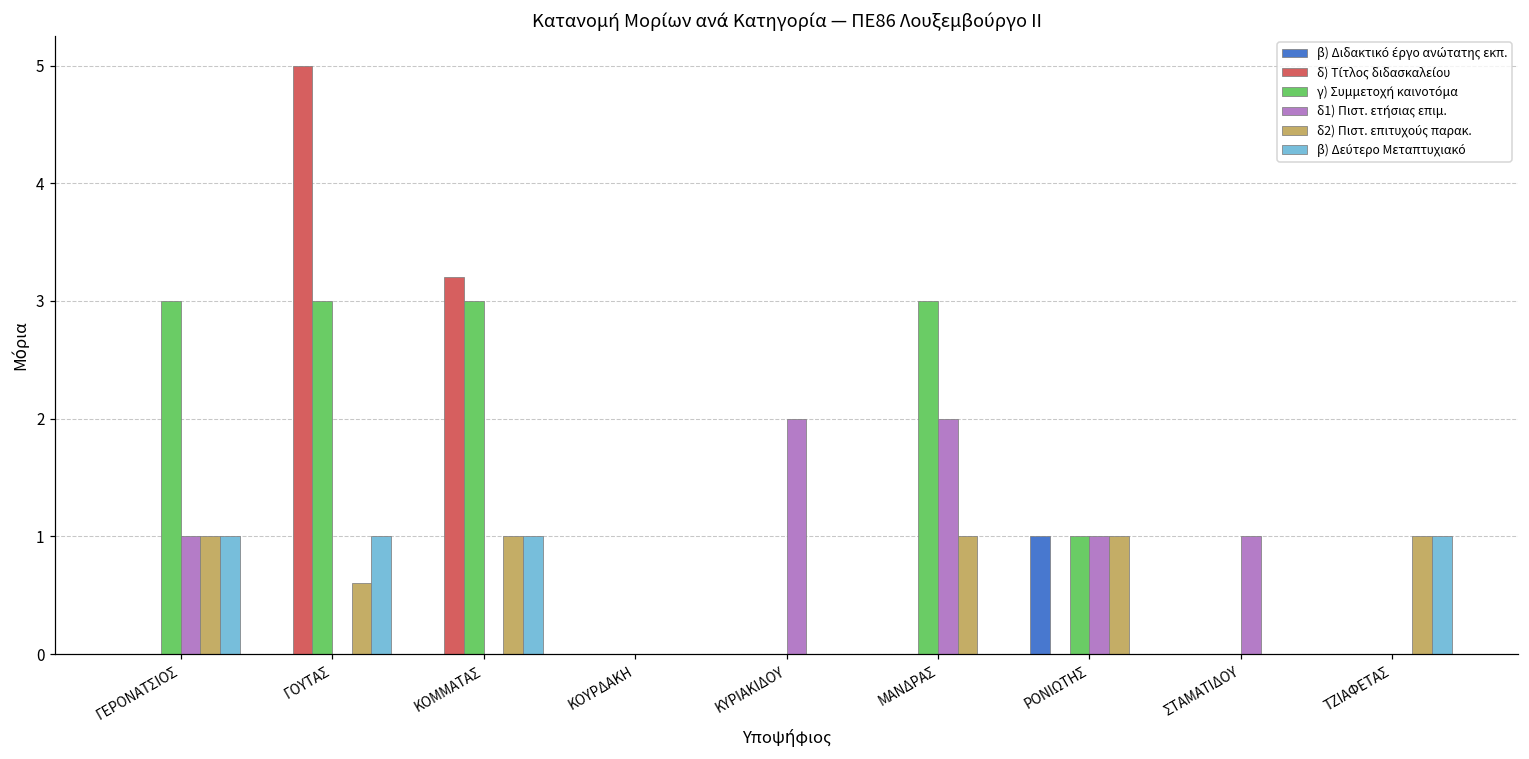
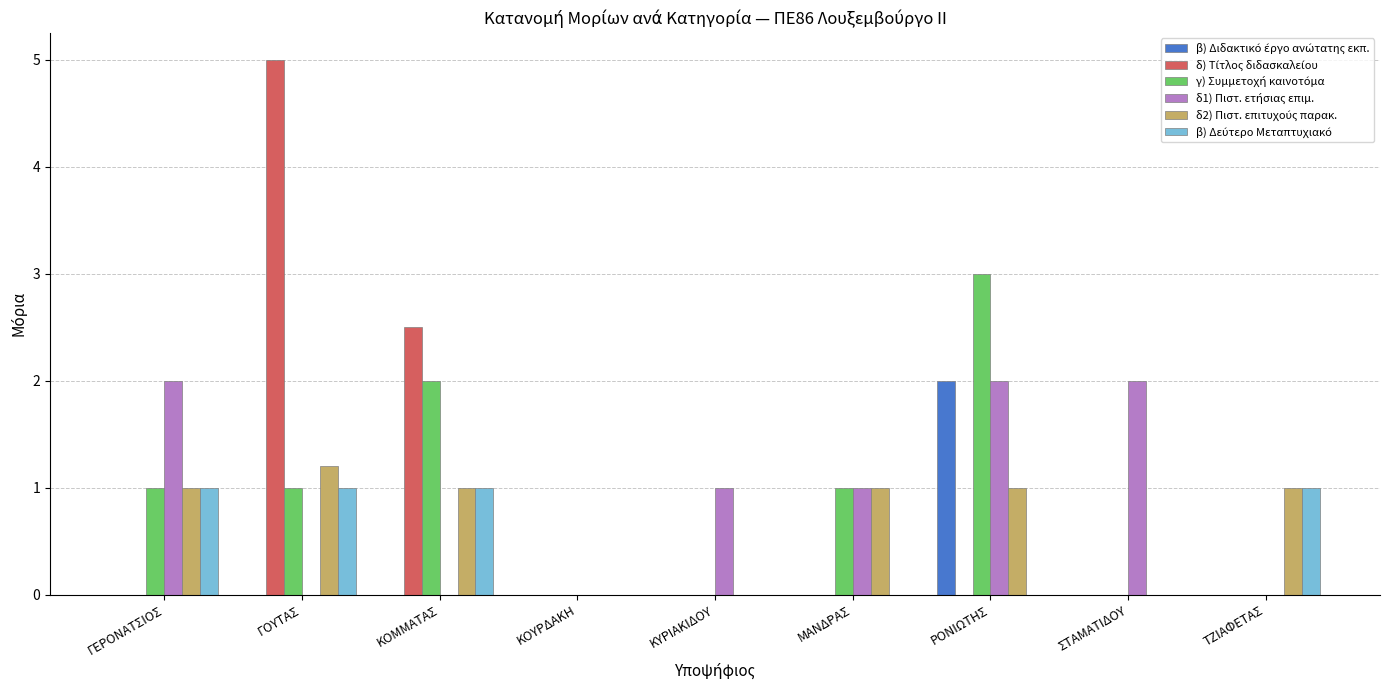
  {
    "β) Διδακτικό έργο ανώτατης εκπ.": {
      "ΓΕΡΟΝΑΤΣΙΟΣ": 0,
      "ΓΟΥΤΑΣ": 0,
      "ΚΟΜΜΑΤΑΣ": 0,
      "ΚΟΥΡΔΑΚΗ": 0,
      "ΚΥΡΙΑΚΙΔΟΥ": 0,
      "ΜΑΝΔΡΑΣ": 0,
-     "ΡΟΝΙΩΤΗΣ": 1,
+     "ΡΟΝΙΩΤΗΣ": 2,
      "ΣΤΑΜΑΤΙΔΟΥ": 0,
      "ΤΖΙΑΦΕΤΑΣ": 0
    },
    "δ) Τίτλος διδασκαλείου": {
      "ΓΕΡΟΝΑΤΣΙΟΣ": 0.0,
      "ΓΟΥΤΑΣ": 5.0,
-     "ΚΟΜΜΑΤΑΣ": 3.2,
+     "ΚΟΜΜΑΤΑΣ": 2.5,
      "ΚΟΥΡΔΑΚΗ": 0.0,
      "ΚΥΡΙΑΚΙΔΟΥ": 0.0,
      "ΜΑΝΔΡΑΣ": 0.0,
      "ΡΟΝΙΩΤΗΣ": 0.0,
      "ΣΤΑΜΑΤΙΔΟΥ": 0.0,
      "ΤΖΙΑΦΕΤΑΣ": 0.0
    },
    "γ) Συμμετοχή καινοτόμα": {
-     "ΓΕΡΟΝΑΤΣΙΟΣ": 3,
-     "ΓΟΥΤΑΣ": 3,
-     "ΚΟΜΜΑΤΑΣ": 3,
+     "ΓΕΡΟΝΑΤΣΙΟΣ": 1,
+     "ΓΟΥΤΑΣ": 1,
+     "ΚΟΜΜΑΤΑΣ": 2,
      "ΚΟΥΡΔΑΚΗ": 0,
      "ΚΥΡΙΑΚΙΔΟΥ": 0,
-     "ΜΑΝΔΡΑΣ": 3,
-     "ΡΟΝΙΩΤΗΣ": 1,
+     "ΜΑΝΔΡΑΣ": 1,
+     "ΡΟΝΙΩΤΗΣ": 3,
      "ΣΤΑΜΑΤΙΔΟΥ": 0,
      "ΤΖΙΑΦΕΤΑΣ": 0
    },
    "δ1) Πιστ. ετήσιας επιμ.": {
-     "ΓΕΡΟΝΑΤΣΙΟΣ": 1,
+     "ΓΕΡΟΝΑΤΣΙΟΣ": 2,
      "ΓΟΥΤΑΣ": 0,
      "ΚΟΜΜΑΤΑΣ": 0,
      "ΚΟΥΡΔΑΚΗ": 0,
-     "ΚΥΡΙΑΚΙΔΟΥ": 2,
-     "ΜΑΝΔΡΑΣ": 2,
-     "ΡΟΝΙΩΤΗΣ": 1,
-     "ΣΤΑΜΑΤΙΔΟΥ": 1,
+     "ΚΥΡΙΑΚΙΔΟΥ": 1,
+     "ΜΑΝΔΡΑΣ": 1,
+     "ΡΟΝΙΩΤΗΣ": 2,
+     "ΣΤΑΜΑΤΙΔΟΥ": 2,
      "ΤΖΙΑΦΕΤΑΣ": 0
    },
    "δ2) Πιστ. επιτυχούς παρακ.": {
      "ΓΕΡΟΝΑΤΣΙΟΣ": 1.0,
-     "ΓΟΥΤΑΣ": 0.6,
+     "ΓΟΥΤΑΣ": 1.2,
      "ΚΟΜΜΑΤΑΣ": 1.0,
      "ΚΟΥΡΔΑΚΗ": 0.0,
      "ΚΥΡΙΑΚΙΔΟΥ": 0.0,
      "ΜΑΝΔΡΑΣ": 1.0,
      "ΡΟΝΙΩΤΗΣ": 1.0,
      "ΣΤΑΜΑΤΙΔΟΥ": 0.0,
      "ΤΖΙΑΦΕΤΑΣ": 1.0
    },
    "β) Δεύτερο Μεταπτυχιακό": {
      "ΓΕΡΟΝΑΤΣΙΟΣ": 1.0,
      "ΓΟΥΤΑΣ": 1.0,
      "ΚΟΜΜΑΤΑΣ": 1.0,
      "ΚΟΥΡΔΑΚΗ": 0.0,
      "ΚΥΡΙΑΚΙΔΟΥ": 0.0,
      "ΜΑΝΔΡΑΣ": 0.0,
      "ΡΟΝΙΩΤΗΣ": 0.0,
      "ΣΤΑΜΑΤΙΔΟΥ": 0.0,
      "ΤΖΙΑΦΕΤΑΣ": 1.0
    }
  }
